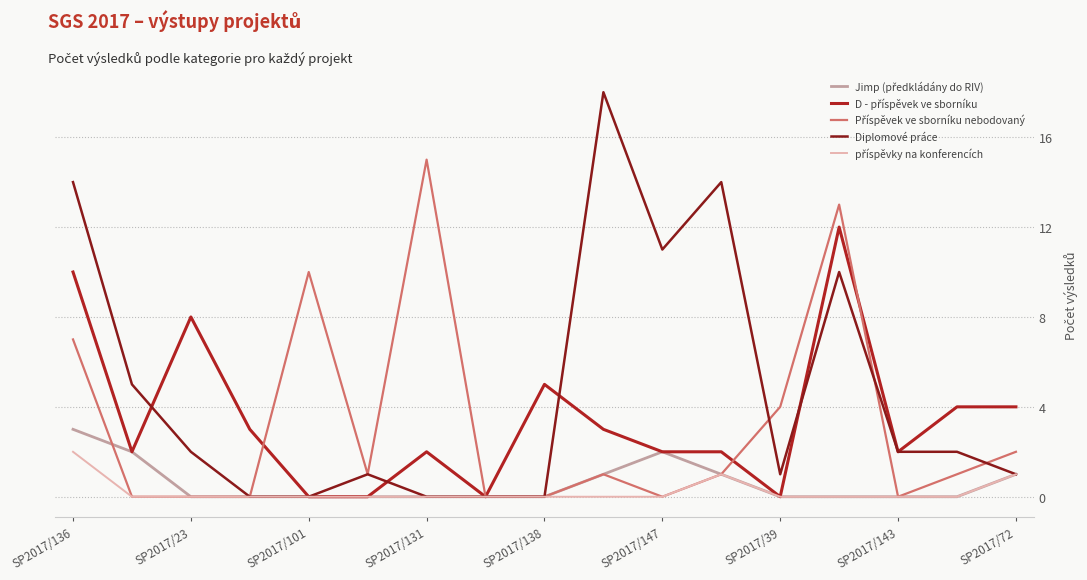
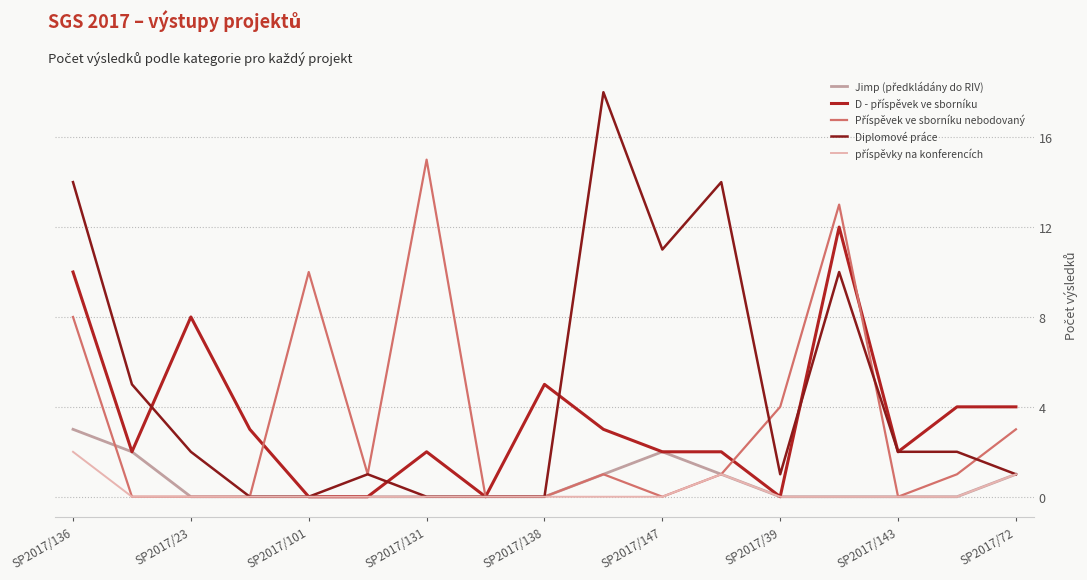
  {
    "Příspěvek ve sborníku nebodovaný": {
-     "SP2017/136": 7,
+     "SP2017/136": 8,
      "SP2017/101": 10,
      "SP2017/131": 15,
      "SP2017/39": 4,
-     "SP2017/72": 2
+     "SP2017/72": 3
    }
  }
